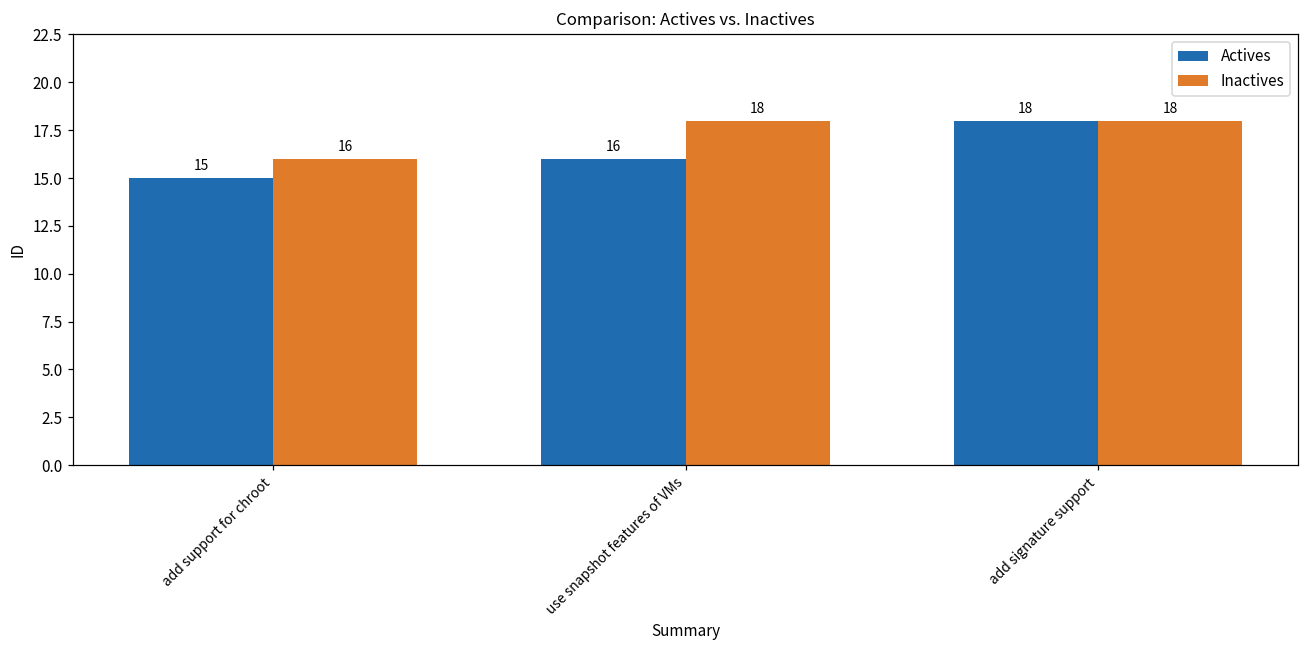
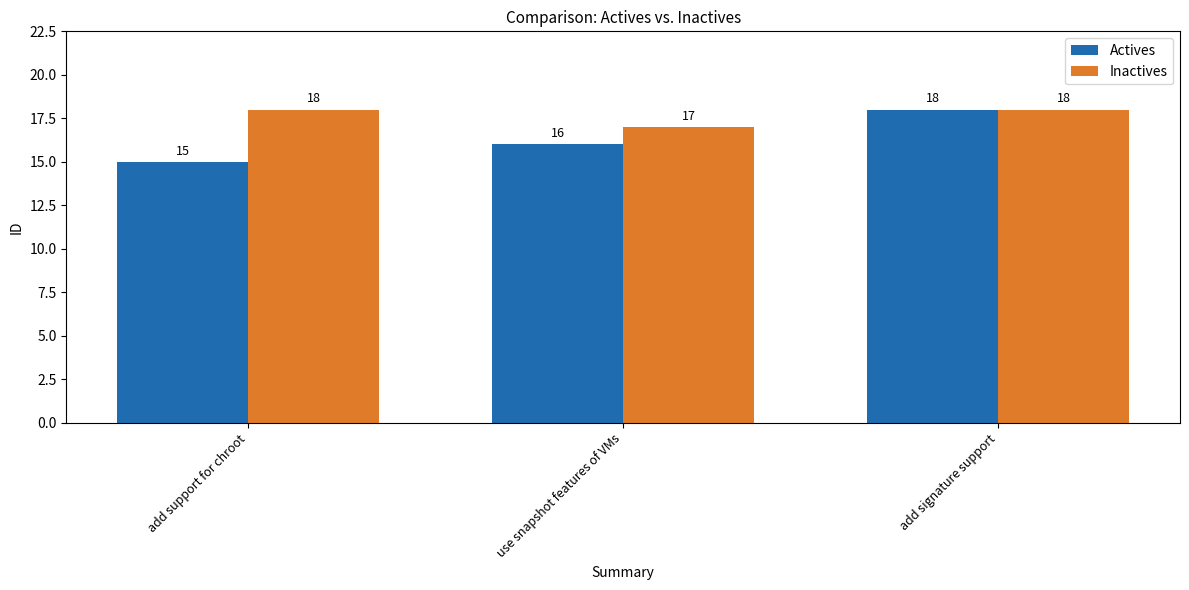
  {
    "Actives": {
      "add support for chroot": 15,
      "use snapshot features of VMs": 16,
      "add signature support": 18
    },
    "Inactives": {
-     "add support for chroot": 16,
-     "use snapshot features of VMs": 18,
+     "add support for chroot": 18,
+     "use snapshot features of VMs": 17,
      "add signature support": 18
    }
  }
